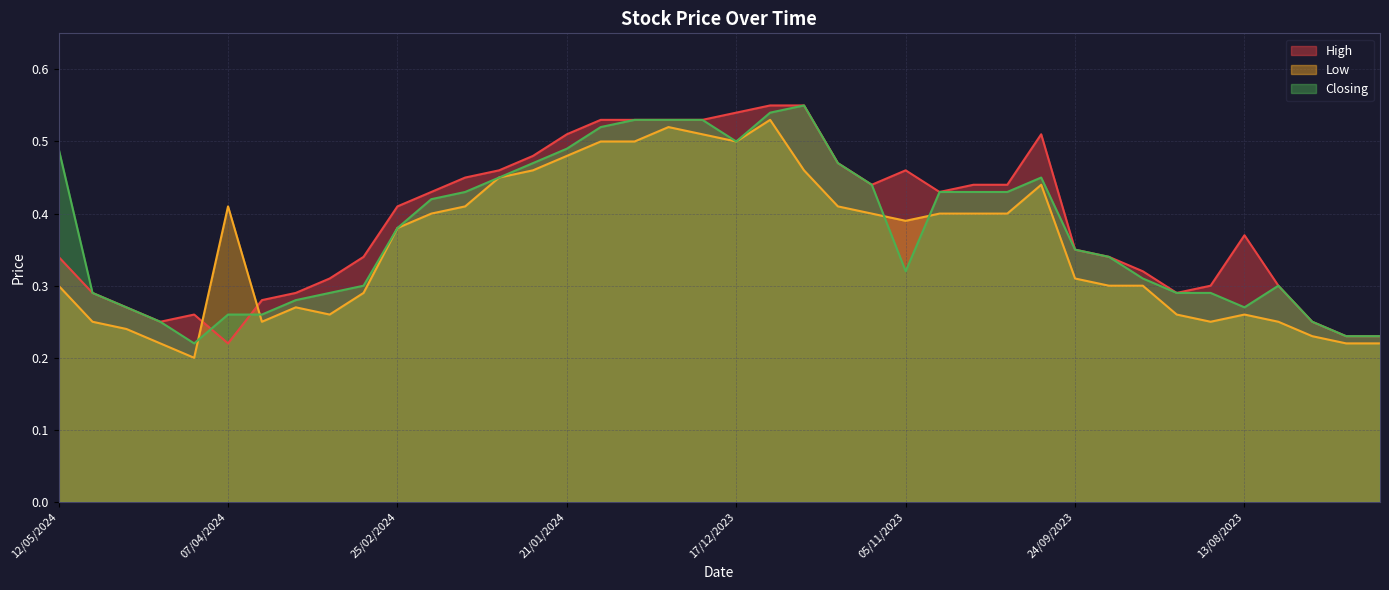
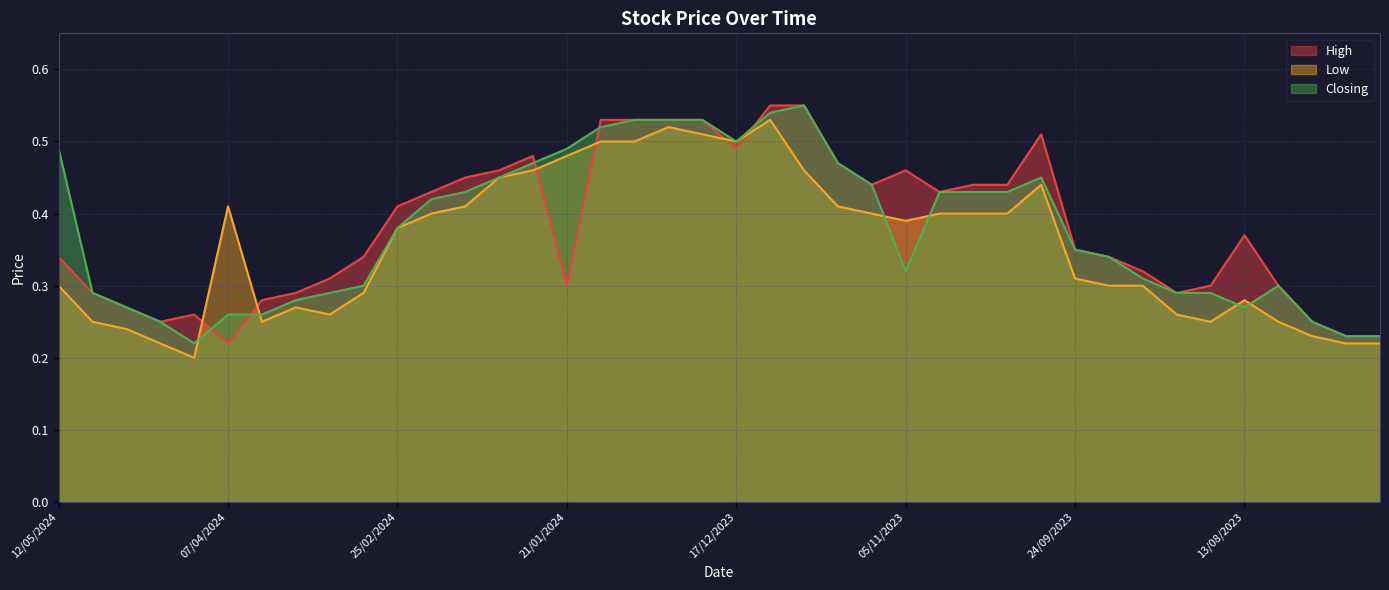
  {
    "High": {
      "12/05/2024": 0.34,
      "07/04/2024": 0.22,
      "25/02/2024": 0.41,
-     "21/01/2024": 0.51,
-     "17/12/2023": 0.54,
+     "21/01/2024": 0.30,
+     "17/12/2023": 0.49,
      "05/11/2023": 0.46,
      "13/08/2023": 0.37
    },
    "Low": {
      "12/05/2024": 0.30,
      "07/04/2024": 0.41,
      "21/01/2024": 0.48,
      "05/11/2023": 0.39,
      "24/09/2023": 0.31,
-     "13/08/2023": 0.26
+     "13/08/2023": 0.28
    },
    "Closing": {
      "12/05/2024": 0.49,
      "07/04/2024": 0.26,
      "21/01/2024": 0.49,
      "05/11/2023": 0.32,
      "13/08/2023": 0.27
    }
  }
